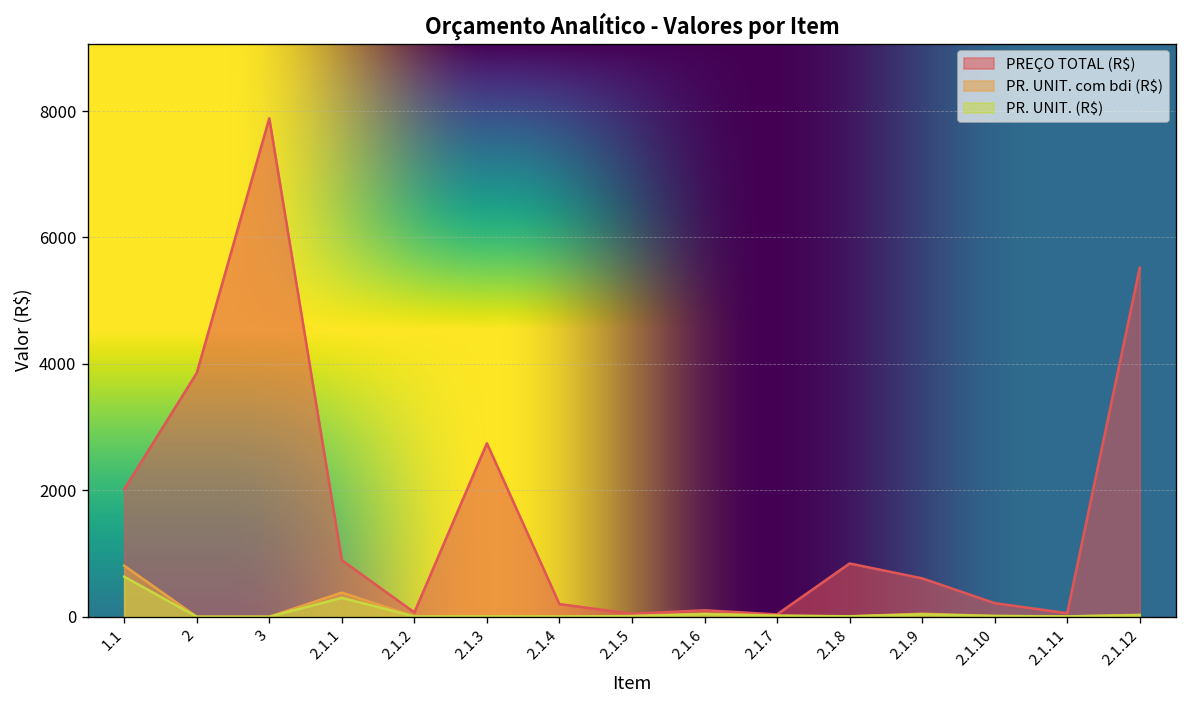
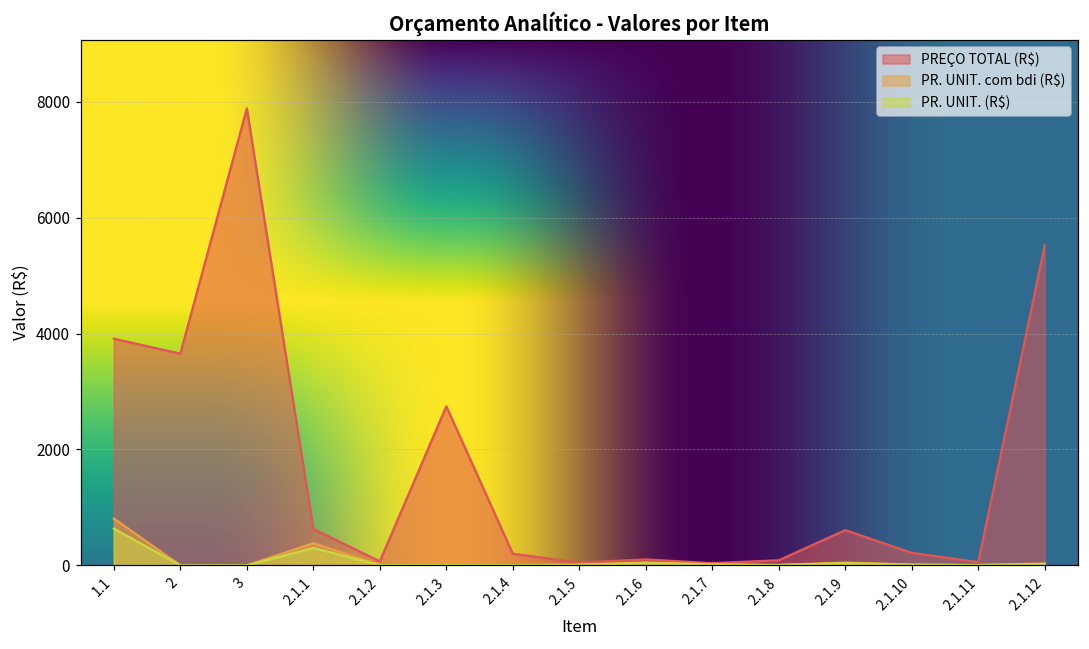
  {
    "PREÇO TOTAL (R$)": {
-     "1.1": 2000,
-     "2": 3900,
+     "1.1": 3900,
+     "2": 3700,
      "3": 7900,
-     "2.1.1": 900,
+     "2.1.1": 600,
      "2.1.2": 100,
      "2.1.3": 2700,
      "2.1.4": 200,
      "2.1.6": 100,
-     "2.1.8": 800,
+     "2.1.8": 100,
      "2.1.9": 600,
      "2.1.10": 200,
      "2.1.11": 100,
      "2.1.12": 5500
    }
  }
